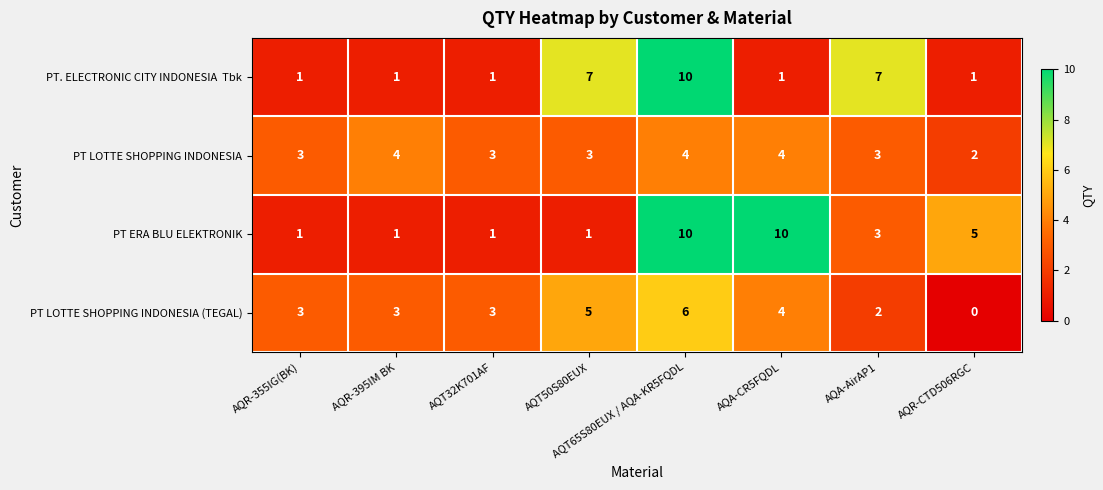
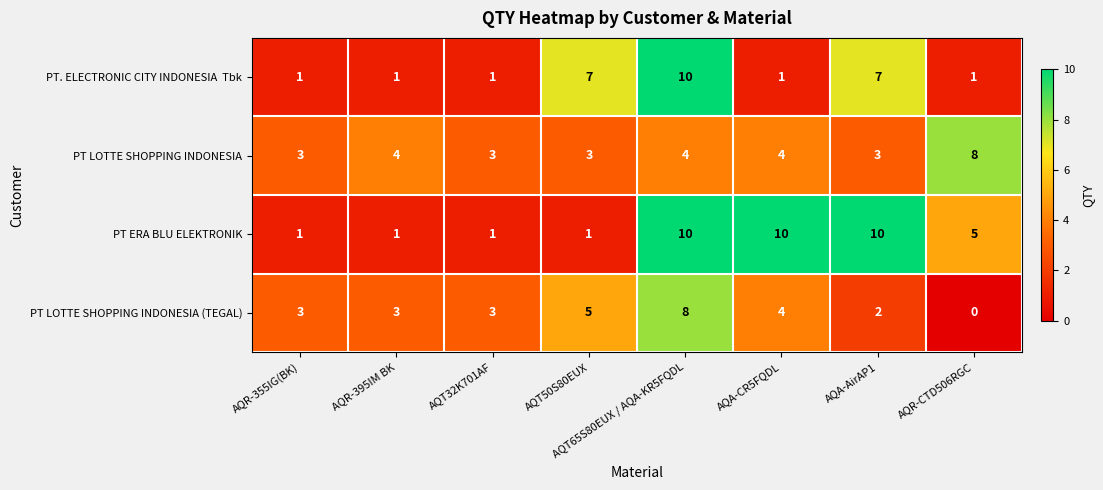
  {
    "PT. ELECTRONIC CITY INDONESIA Tbk": {
      "AQR-355IG(BK)": 1,
      "AQR-395IM BK": 1,
      "AQT32K701AF": 1,
      "AQT50S80EUX": 7,
      "AQT65S80EUX / AQA-KR5FQDL": 10,
      "AQA-CR5FQDL": 1,
      "AQA-AirAP1": 7,
      "AQR-CTD506RGC": 1
    },
    "PT LOTTE SHOPPING INDONESIA": {
      "AQR-355IG(BK)": 3,
      "AQR-395IM BK": 4,
      "AQT32K701AF": 3,
      "AQT50S80EUX": 3,
      "AQT65S80EUX / AQA-KR5FQDL": 4,
      "AQA-CR5FQDL": 4,
      "AQA-AirAP1": 3,
-     "AQR-CTD506RGC": 2
+     "AQR-CTD506RGC": 8
    },
    "PT ERA BLU ELEKTRONIK": {
      "AQR-355IG(BK)": 1,
      "AQR-395IM BK": 1,
      "AQT32K701AF": 1,
      "AQT50S80EUX": 1,
      "AQT65S80EUX / AQA-KR5FQDL": 10,
      "AQA-CR5FQDL": 10,
-     "AQA-AirAP1": 3,
+     "AQA-AirAP1": 10,
      "AQR-CTD506RGC": 5
    },
    "PT LOTTE SHOPPING INDONESIA (TEGAL)": {
      "AQR-355IG(BK)": 3,
      "AQR-395IM BK": 3,
      "AQT32K701AF": 3,
      "AQT50S80EUX": 5,
-     "AQT65S80EUX / AQA-KR5FQDL": 6,
+     "AQT65S80EUX / AQA-KR5FQDL": 8,
      "AQA-CR5FQDL": 4,
      "AQA-AirAP1": 2,
      "AQR-CTD506RGC": 0
    }
  }
